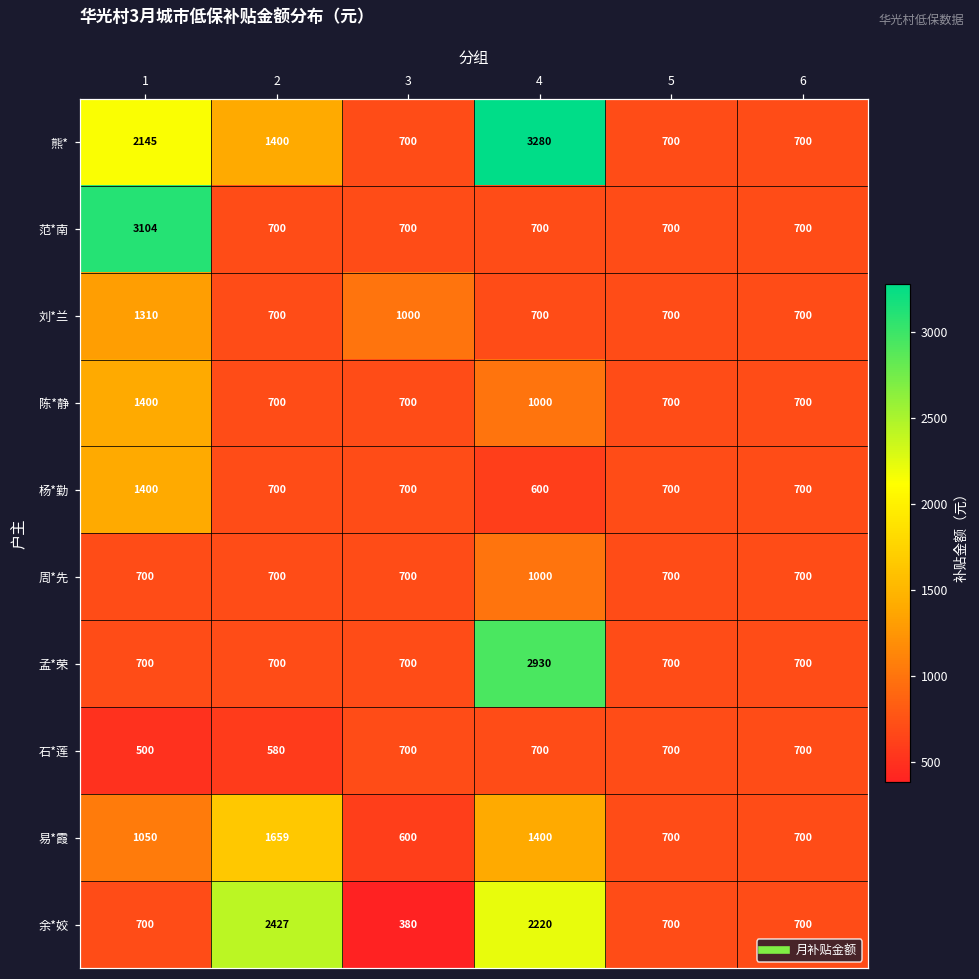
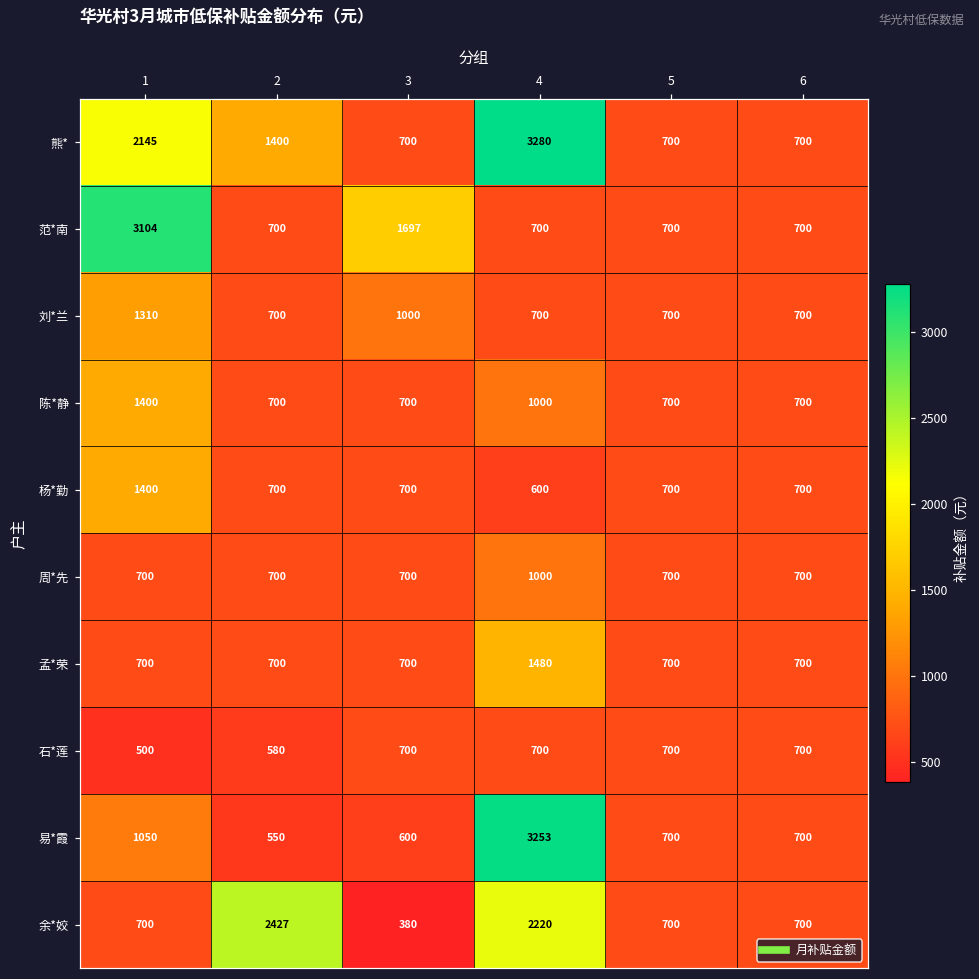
  {
    "熊*": {
      "1": 2145,
      "2": 1400,
      "3": 700,
      "4": 3280,
      "5": 700,
      "6": 700
    },
    "范*南": {
      "1": 3104,
      "2": 700,
-     "3": 700,
+     "3": 1697,
      "4": 700,
      "5": 700,
      "6": 700
    },
    "刘*兰": {
      "1": 1310,
      "2": 700,
      "3": 1000,
      "4": 700,
      "5": 700,
      "6": 700
    },
    "陈*静": {
      "1": 1400,
      "2": 700,
      "3": 700,
      "4": 1000,
      "5": 700,
      "6": 700
    },
    "杨*勤": {
      "1": 1400,
      "2": 700,
      "3": 700,
      "4": 600,
      "5": 700,
      "6": 700
    },
    "周*先": {
      "1": 700,
      "2": 700,
      "3": 700,
      "4": 1000,
      "5": 700,
      "6": 700
    },
    "孟*荣": {
      "1": 700,
      "2": 700,
      "3": 700,
-     "4": 2930,
+     "4": 1480,
      "5": 700,
      "6": 700
    },
    "石*莲": {
      "1": 500,
      "2": 580,
      "3": 700,
      "4": 700,
      "5": 700,
      "6": 700
    },
    "易*霞": {
      "1": 1050,
-     "2": 1659,
+     "2": 550,
      "3": 600,
-     "4": 1400,
+     "4": 3253,
      "5": 700,
      "6": 700
    },
    "余*姣": {
      "1": 700,
      "2": 2427,
      "3": 380,
      "4": 2220,
      "5": 700,
      "6": 700
    }
  }
